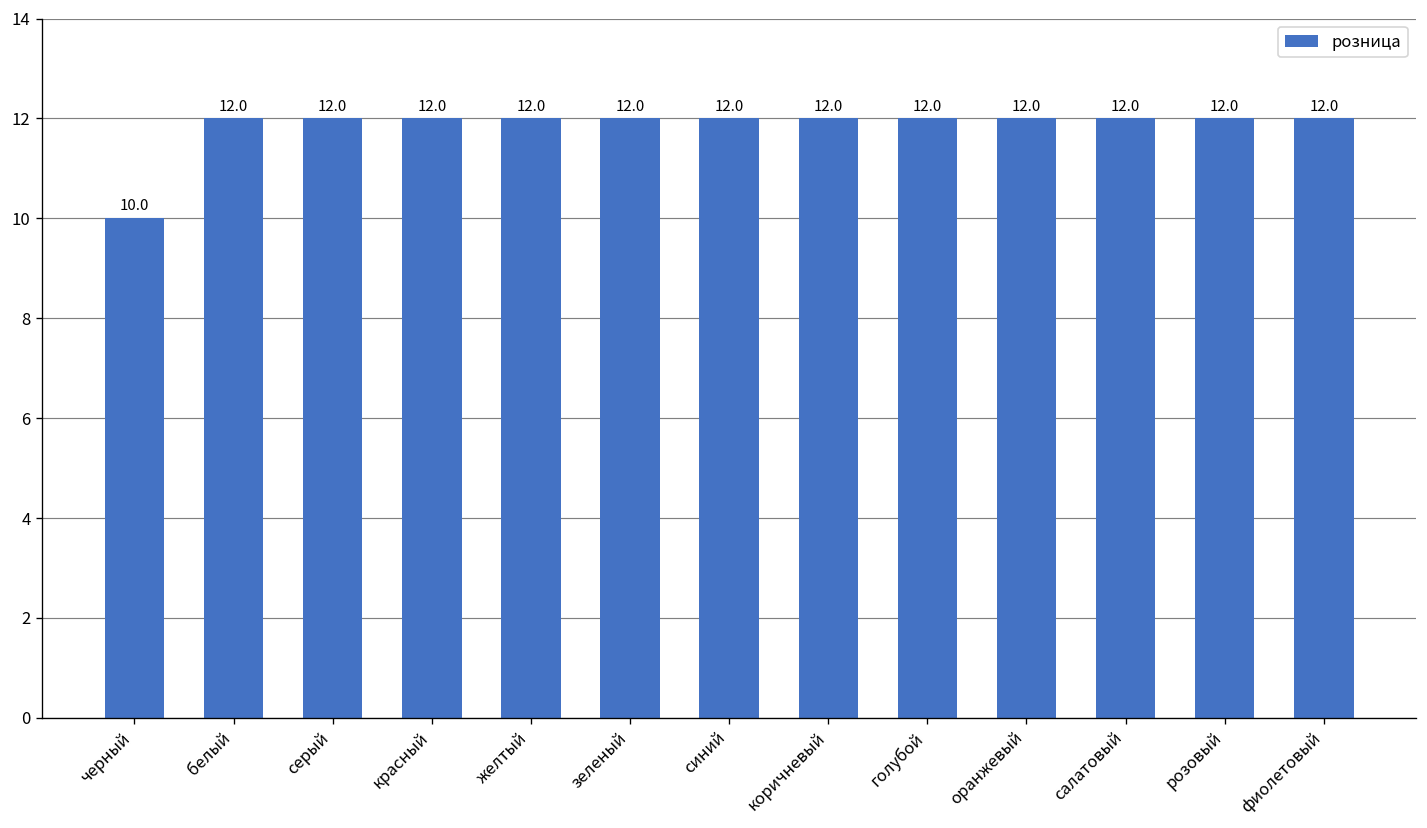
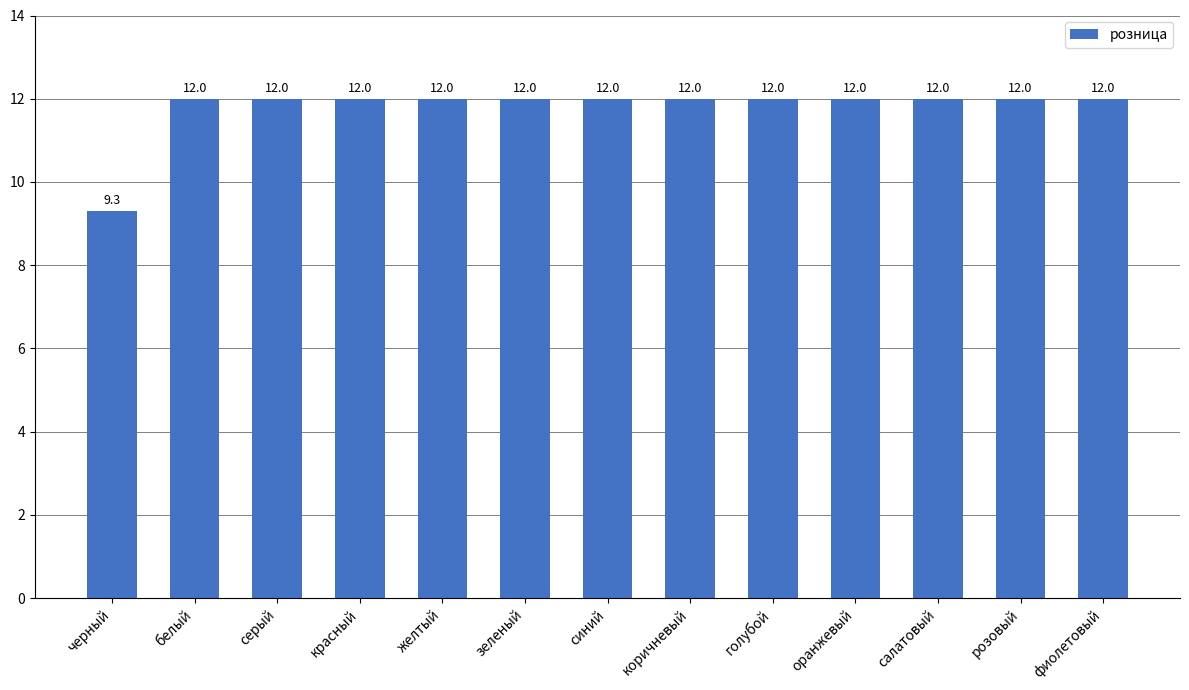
  {
-   "черный": 10.0,
+   "черный": 9.3,
    "белый": 12.0,
    "серый": 12.0,
    "красный": 12.0,
    "желтый": 12.0,
    "зеленый": 12.0,
    "синий": 12.0,
    "коричневый": 12.0,
    "голубой": 12.0,
    "оранжевый": 12.0,
    "салатовый": 12.0,
    "розовый": 12.0,
    "фиолетовый": 12.0
  }
